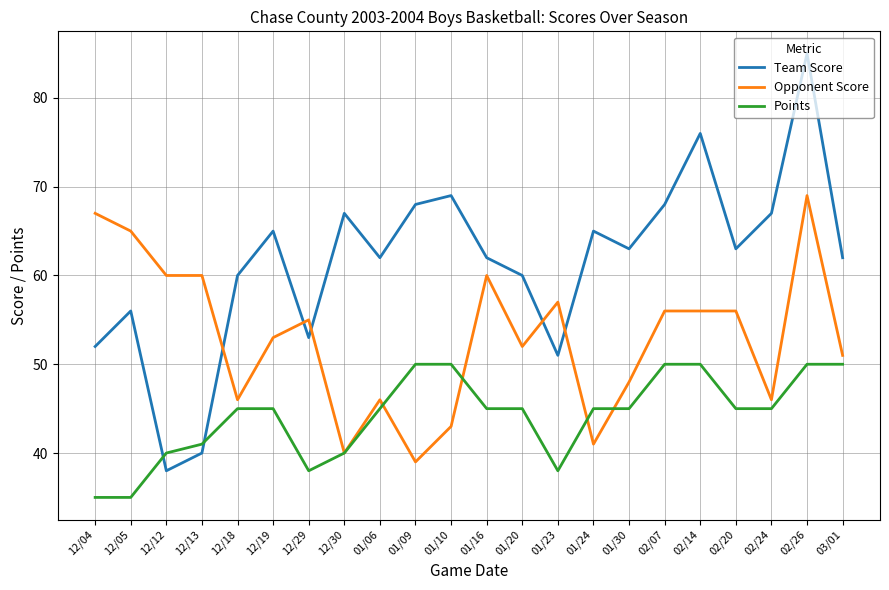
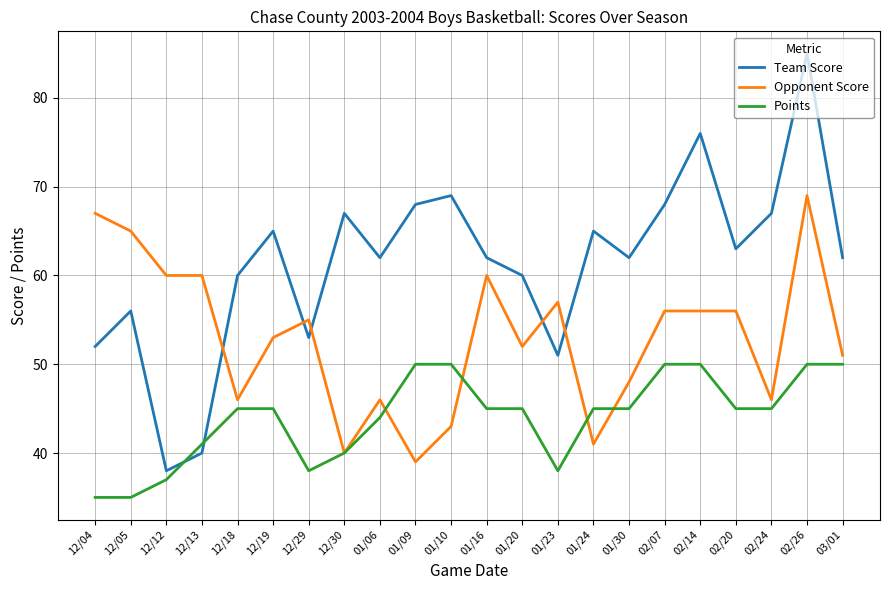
  {
    "Team Score": {
      "12/04": 52,
      "12/05": 56,
      "12/12": 38,
      "12/13": 40,
      "12/18": 60,
      "12/19": 65,
      "12/29": 53,
      "12/30": 67,
      "01/06": 62,
      "01/09": 68,
      "01/10": 69,
      "01/16": 62,
      "01/20": 60,
      "01/23": 51,
      "01/24": 65,
-     "01/30": 63,
+     "01/30": 62,
      "02/07": 68,
      "02/14": 76,
      "02/20": 63,
      "02/24": 67,
      "03/01": 62
    },
    "Opponent Score": {
      "12/04": 67,
      "12/05": 65,
      "12/12": 60,
      "12/13": 60,
      "12/18": 46,
      "12/19": 53,
      "12/29": 55,
      "01/06": 46,
      "01/09": 39,
      "01/10": 43,
      "01/16": 60,
      "01/20": 52,
      "01/23": 57,
      "01/24": 41,
      "01/30": 48,
      "02/07": 56,
      "02/14": 56,
      "02/20": 56,
      "02/24": 46,
      "02/26": 69,
      "03/01": 51
    },
    "Points": {
      "12/04": 35,
      "12/05": 35,
-     "12/12": 40,
+     "12/12": 37,
      "12/13": 41,
      "12/18": 45,
      "12/19": 45,
      "12/29": 38,
-     "01/06": 45,
+     "01/06": 44,
      "01/09": 50,
      "01/10": 50,
      "01/16": 45,
      "01/20": 45,
      "01/23": 38,
      "01/24": 45,
      "01/30": 45,
      "02/07": 50,
      "02/14": 50,
      "02/20": 45,
      "02/24": 45,
      "02/26": 50,
      "03/01": 50
    }
  }
